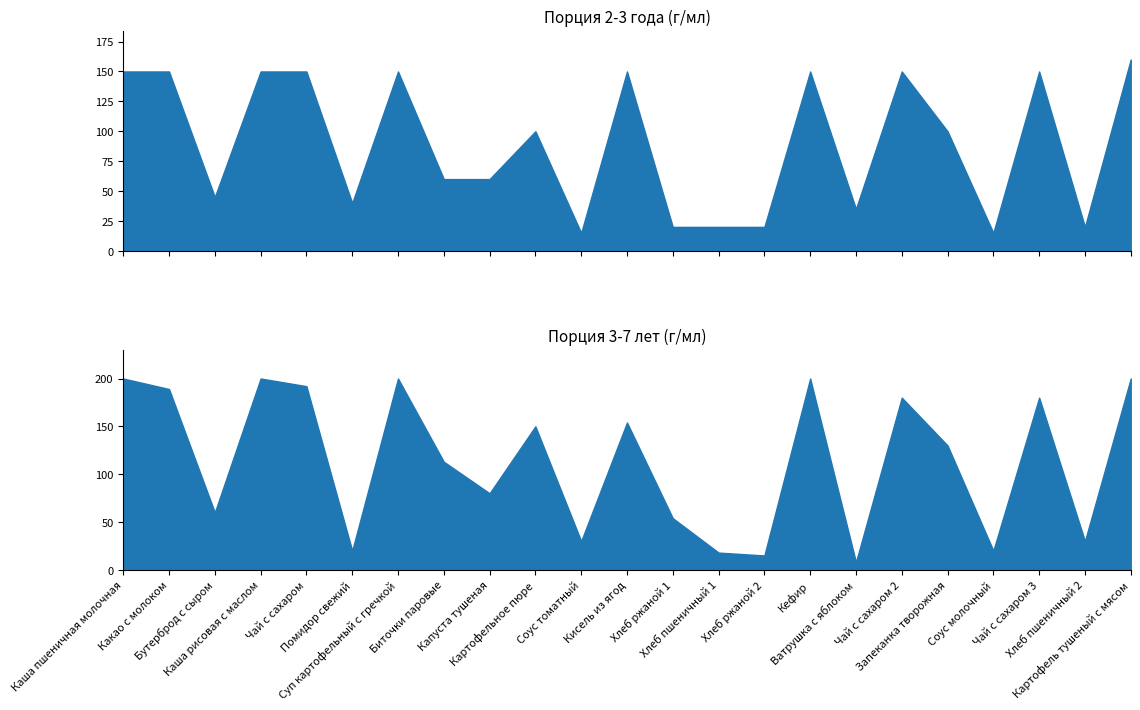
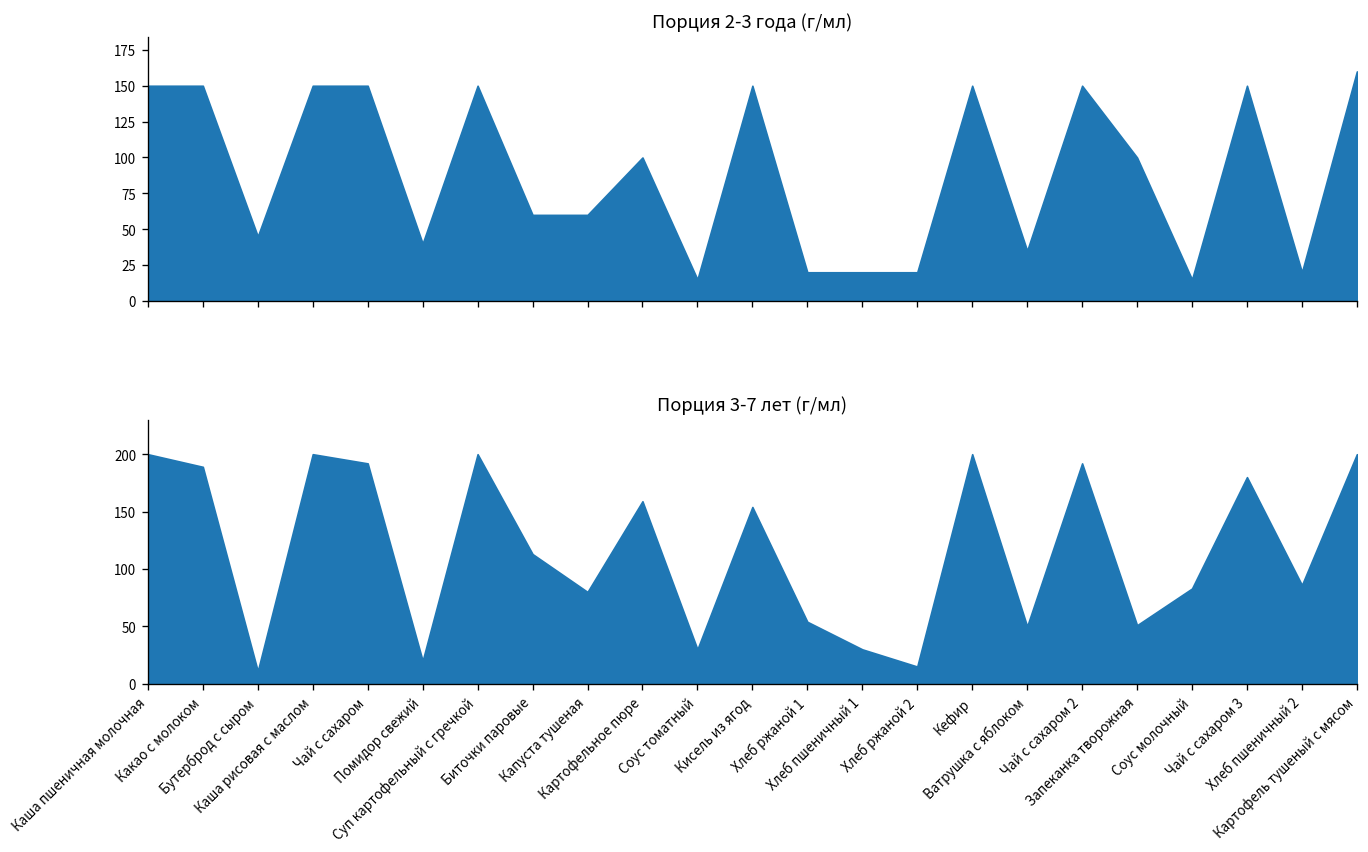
  {
    "Порция 3-7 лет (г/мл)": {
      "Каша пшеничная молочная": 200,
      "Какао с молоком": 190,
-     "Бутерброд с сыром": 60,
+     "Бутерброд с сыром": 10,
      "Каша рисовая с маслом": 200,
      "Чай с сахаром": 190,
      "Помидор свежий": 20,
      "Суп картофельный с гречкой": 200,
      "Биточки паровые": 110,
      "Капуста тушеная": 80,
-     "Картофельное пюре": 150,
+     "Картофельное пюре": 160,
      "Соус томатный": 30,
      "Кисель из ягод": 150,
      "Хлеб ржаной 1": 50,
-     "Хлеб пшеничный 1": 20,
+     "Хлеб пшеничный 1": 30,
      "Хлеб ржаной 2": 20,
      "Кефир": 200,
-     "Ватрушка с яблоком": 10,
-     "Чай с сахаром 2": 180,
-     "Запеканка творожная": 130,
-     "Соус молочный": 20,
+     "Ватрушка с яблоком": 50,
+     "Чай с сахаром 2": 190,
+     "Запеканка творожная": 50,
+     "Соус молочный": 80,
      "Чай с сахаром 3": 180,
-     "Хлеб пшеничный 2": 30,
+     "Хлеб пшеничный 2": 90,
      "Картофель тушеный с мясом": 200
    }
  }
